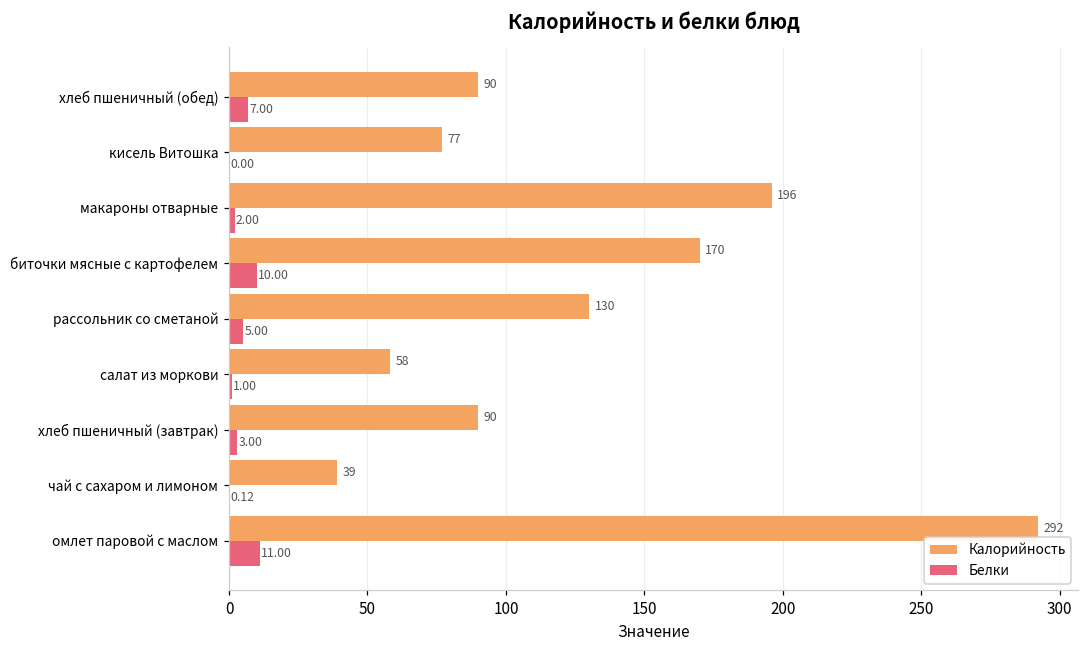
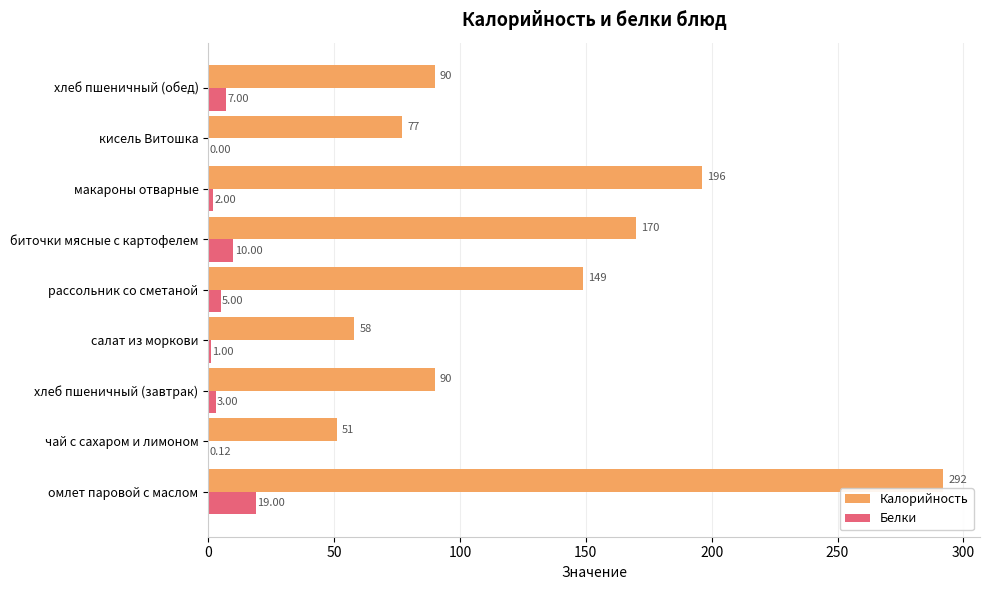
  {
    "Калорийность": {
      "хлеб пшеничный (обед)": 90,
      "кисель Витошка": 77,
      "макароны отварные": 196,
      "биточки мясные с картофелем": 170,
-     "рассольник со сметаной": 130,
+     "рассольник со сметаной": 149,
      "салат из моркови": 58,
      "хлеб пшеничный (завтрак)": 90,
-     "чай с сахаром и лимоном": 39,
+     "чай с сахаром и лимоном": 51,
      "омлет паровой с маслом": 292
    },
    "Белки": {
      "хлеб пшеничный (обед)": 7.00,
      "кисель Витошка": 0.00,
      "макароны отварные": 2.00,
      "биточки мясные с картофелем": 10.00,
      "рассольник со сметаной": 5.00,
      "салат из моркови": 1.00,
      "хлеб пшеничный (завтрак)": 3.00,
      "чай с сахаром и лимоном": 0.12,
-     "омлет паровой с маслом": 11.00
+     "омлет паровой с маслом": 19.00
    }
  }
